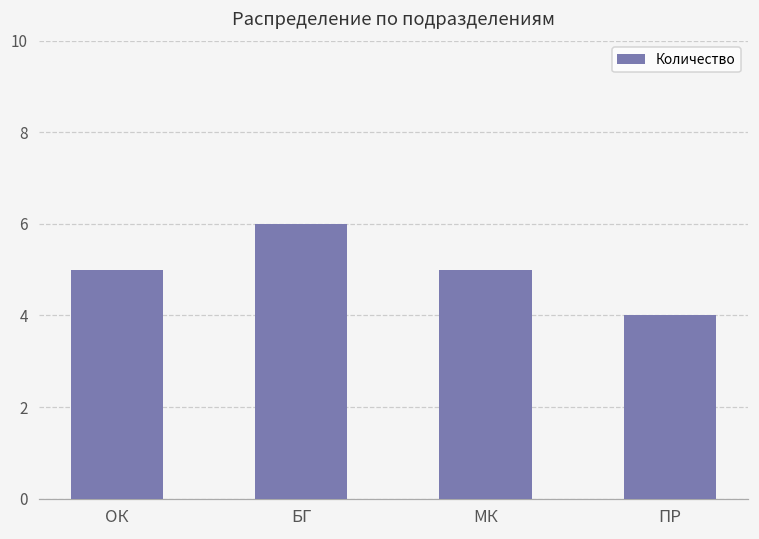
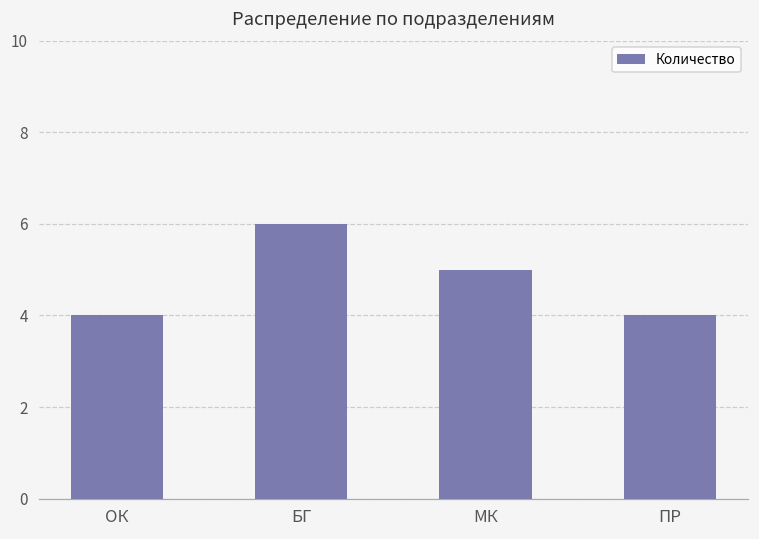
  {
-   "ОК": 5,
+   "ОК": 4,
    "БГ": 6,
    "МК": 5,
    "ПР": 4
  }
